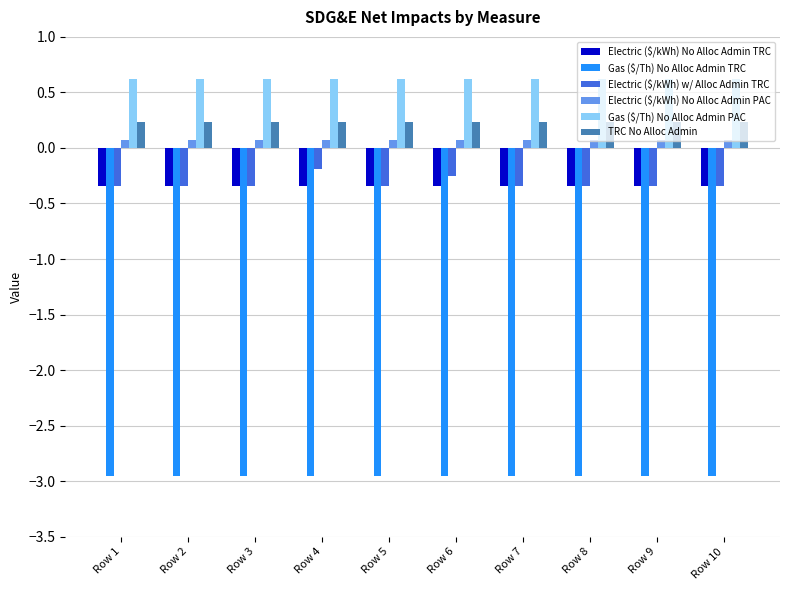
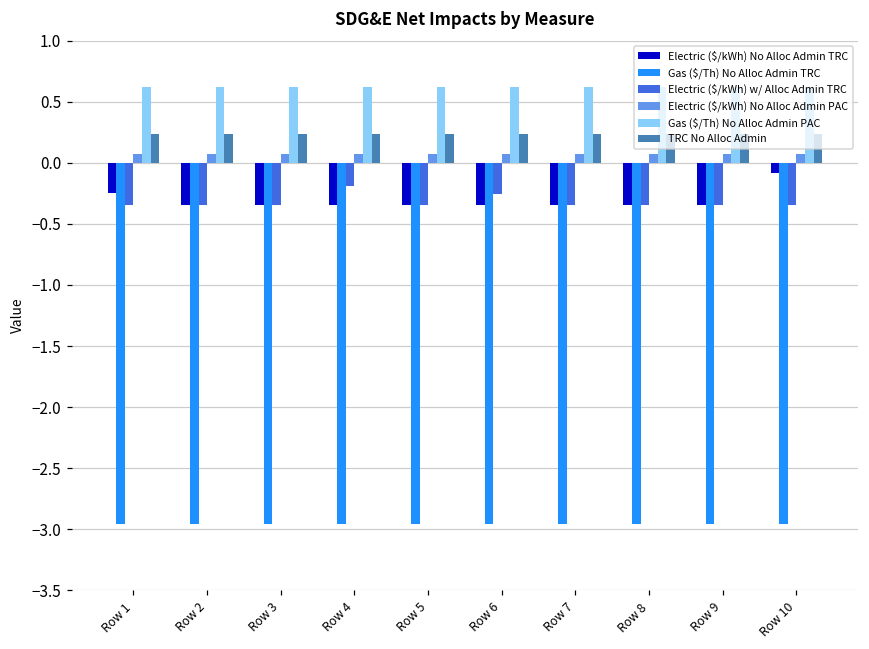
  {
    "Electric ($/kWh) No Alloc Admin TRC": {
-     "Row 1": -0.34,
+     "Row 1": -0.25,
      "Row 2": -0.34,
      "Row 3": -0.34,
      "Row 4": -0.34,
      "Row 5": -0.34,
      "Row 6": -0.34,
      "Row 7": -0.34,
      "Row 8": -0.34,
      "Row 9": -0.34,
-     "Row 10": -0.34
+     "Row 10": -0.09
    },
    "Gas ($/Th) No Alloc Admin TRC": {
      "Row 1": -2.95,
      "Row 2": -2.95,
      "Row 3": -2.95,
      "Row 4": -2.95,
      "Row 5": -2.95,
      "Row 6": -2.95,
      "Row 7": -2.95,
      "Row 8": -2.95,
      "Row 9": -2.95,
      "Row 10": -2.95
    },
    "Gas ($/Th) No Alloc Admin PAC": {
      "Row 1": 0.62,
      "Row 2": 0.62,
      "Row 3": 0.62,
      "Row 4": 0.62,
      "Row 5": 0.62,
      "Row 6": 0.62,
      "Row 7": 0.62
    }
  }
